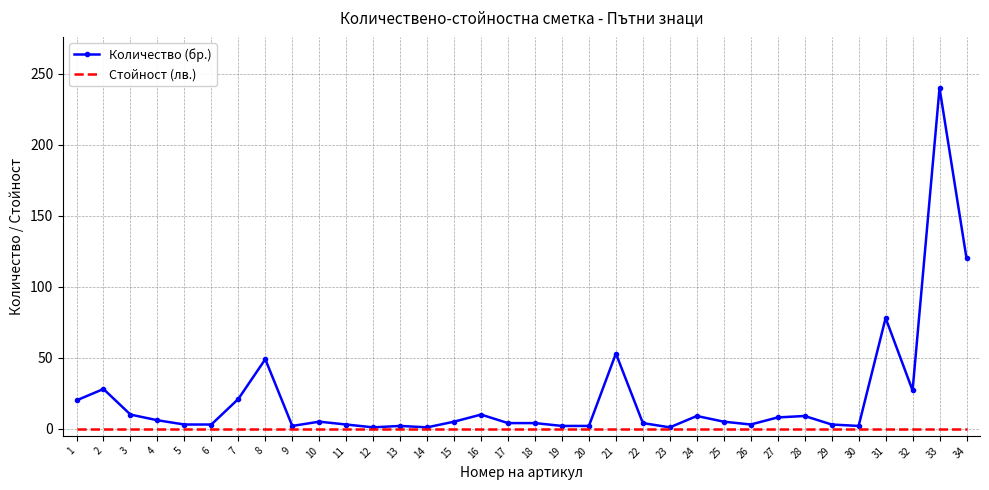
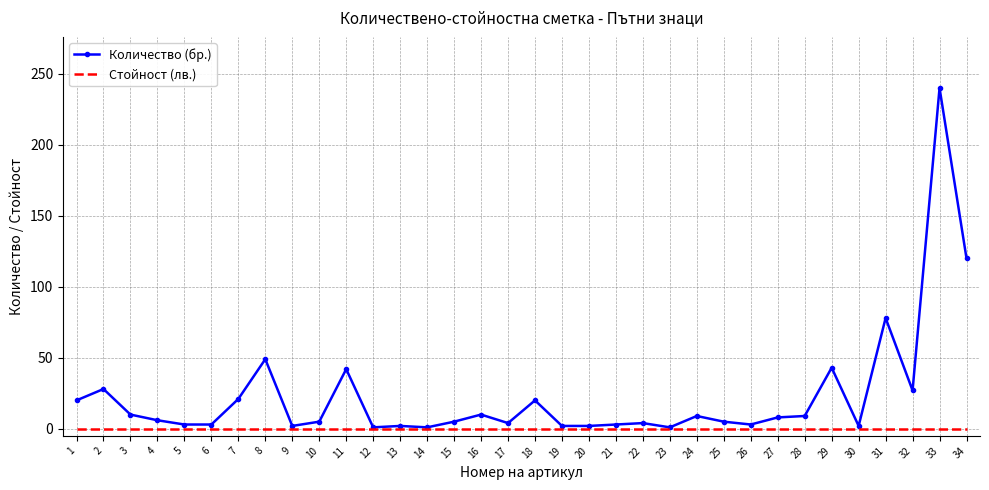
  {
    "Количество (бр.)": {
      "1": 20,
      "2": 28,
      "3": 10,
      "4": 6,
      "5": 3,
      "6": 3,
      "7": 21,
      "8": 49,
      "9": 2,
      "10": 5,
-     "11": 3,
+     "11": 42,
      "13": 2,
      "15": 5,
      "16": 10,
      "17": 4,
-     "18": 4,
+     "18": 20,
      "19": 2,
      "20": 2,
-     "21": 53,
+     "21": 3,
      "22": 4,
      "24": 9,
      "25": 5,
      "26": 3,
      "27": 8,
      "28": 9,
-     "29": 3,
+     "29": 43,
      "30": 2,
      "31": 78,
      "32": 27,
      "33": 240,
      "34": 120
    },
    "Стойност (лв.)": {
      "1": 0,
      "2": 0,
      "3": 0,
      "4": 0,
      "5": 0,
      "6": 0,
      "7": 0,
      "8": 0,
      "9": 0,
      "10": 0,
      "11": 0,
      "13": 0,
      "15": 0,
      "16": 0,
      "17": 0,
      "18": 0,
      "19": 0,
      "20": 0,
      "21": 0,
      "22": 0,
      "24": 0,
      "25": 0,
      "26": 0,
      "27": 0,
      "28": 0,
      "29": 0,
      "30": 0,
      "31": 0,
      "32": 0,
      "33": 0,
      "34": 0
    }
  }
